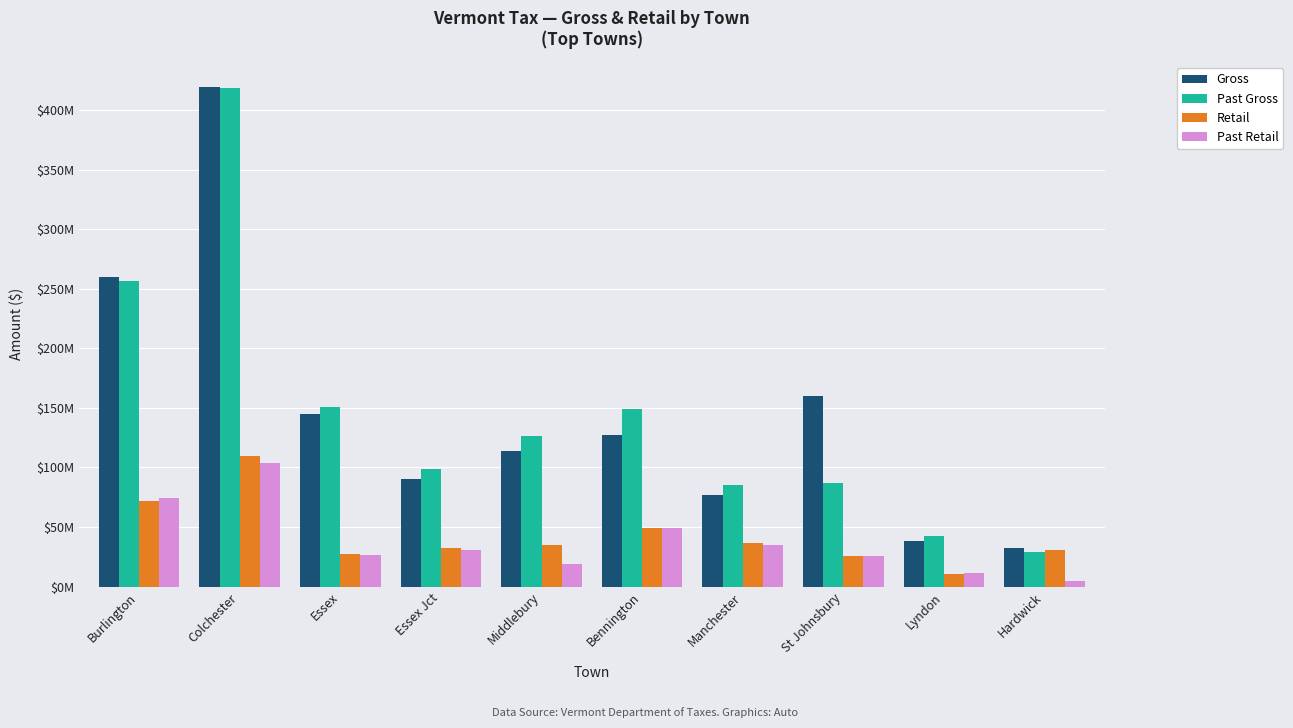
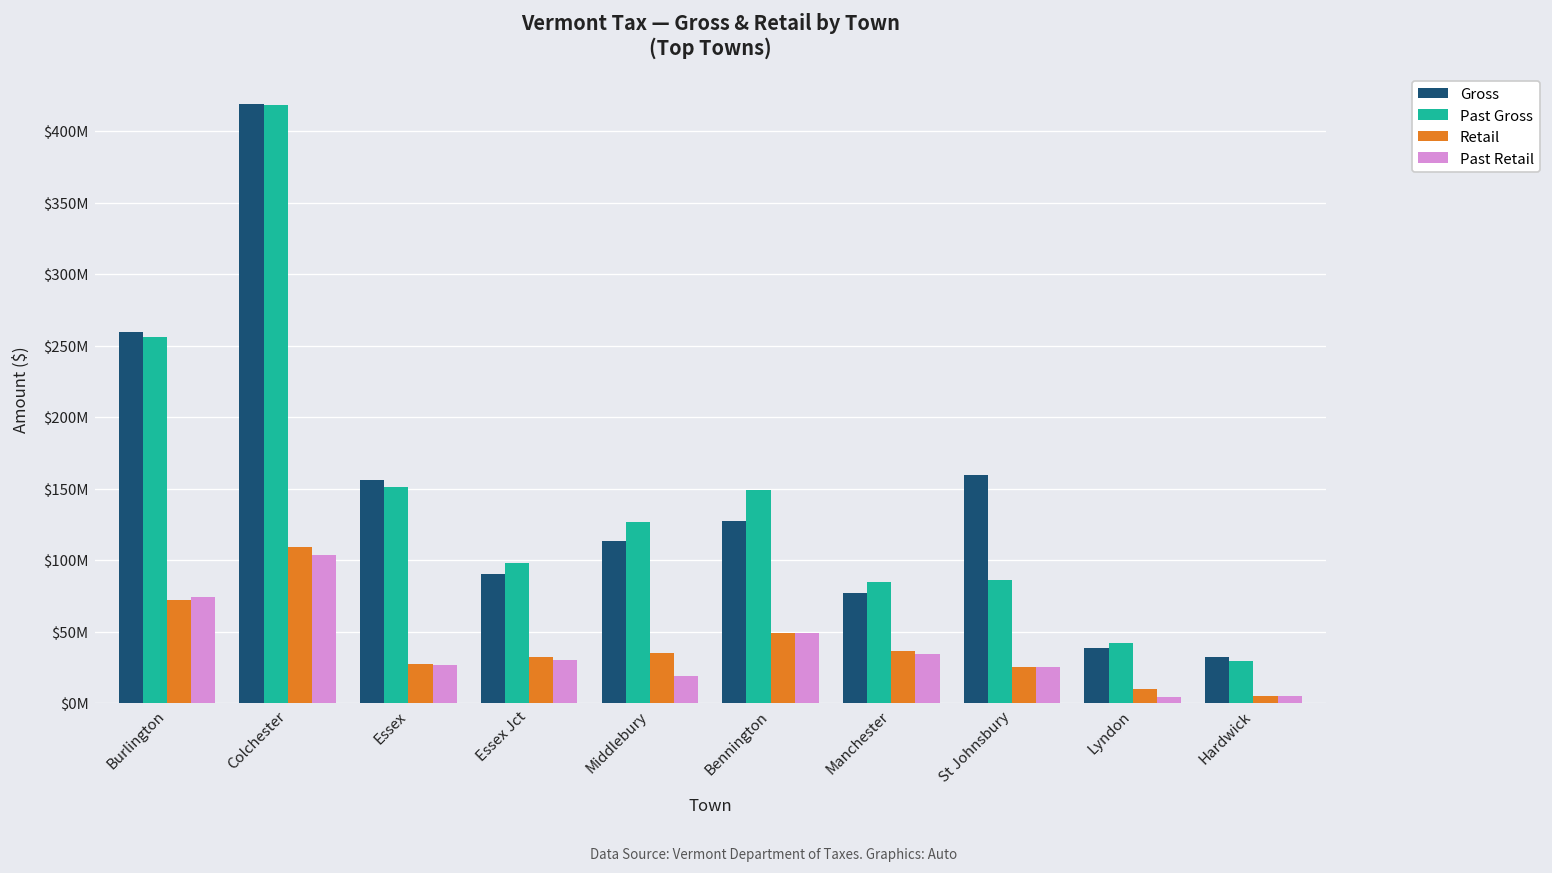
  {
    "Gross": {
      "Burlington": "$260000000",
      "Colchester": "$419000000",
-     "Essex": "$145000000",
+     "Essex": "$156000000",
      "Essex Jct": "$91000000",
      "Middlebury": "$113000000",
      "Bennington": "$128000000",
      "Manchester": "$77000000",
      "St Johnsbury": "$160000000",
      "Lyndon": "$39000000",
      "Hardwick": "$32000000"
    },
    "Past Gross": {
      "Burlington": "$256000000",
      "Colchester": "$419000000",
      "Essex": "$151000000",
      "Essex Jct": "$98000000",
      "Middlebury": "$127000000",
      "Bennington": "$149000000",
      "Manchester": "$85000000",
      "St Johnsbury": "$87000000",
      "Lyndon": "$43000000",
      "Hardwick": "$29000000"
    },
    "Retail": {
      "Burlington": "$72000000",
      "Colchester": "$110000000",
      "Essex": "$28000000",
      "Essex Jct": "$32000000",
      "Middlebury": "$35000000",
      "Bennington": "$49000000",
      "Manchester": "$37000000",
      "St Johnsbury": "$26000000",
      "Lyndon": "$10000000",
-     "Hardwick": "$31000000"
+     "Hardwick": "$5000000"
    },
    "Past Retail": {
      "Burlington": "$74000000",
      "Colchester": "$104000000",
      "Essex": "$27000000",
      "Essex Jct": "$30000000",
      "Middlebury": "$19000000",
      "Bennington": "$49000000",
      "Manchester": "$35000000",
      "St Johnsbury": "$26000000",
-     "Lyndon": "$12000000",
+     "Lyndon": "$4000000",
      "Hardwick": "$5000000"
    }
  }
